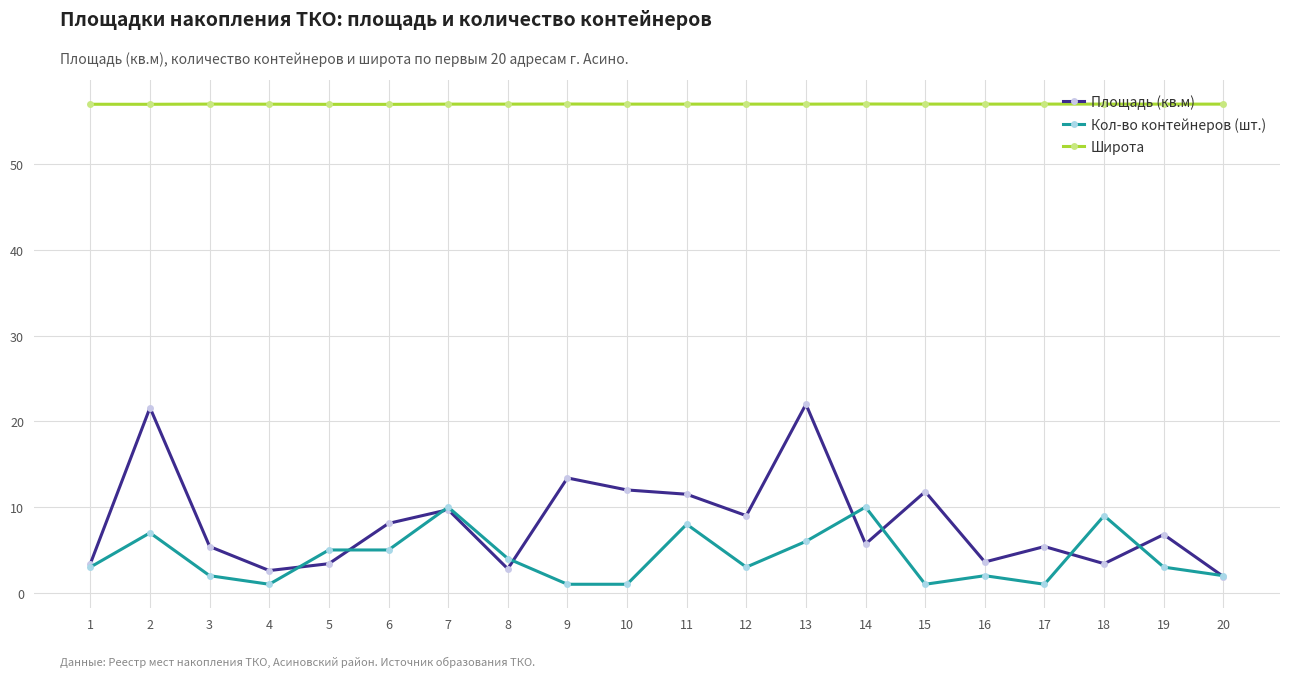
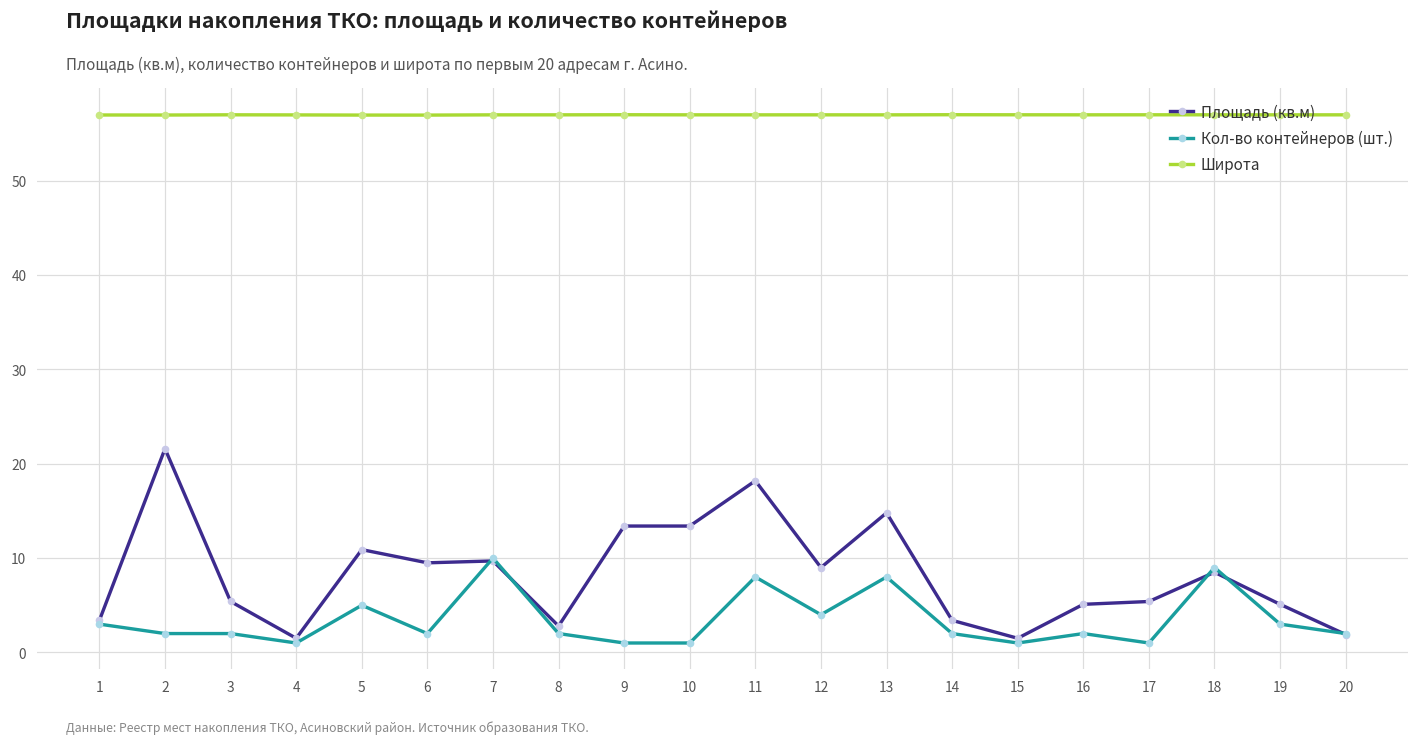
  {
    "Площадь (кв.м)": {
      "1": 3,
      "2": 22,
      "3": 5,
-     "4": 3,
-     "5": 3,
-     "6": 8,
+     "4": 2,
+     "5": 11,
+     "6": 10,
      "7": 10,
      "8": 3,
      "9": 13,
-     "10": 12,
-     "11": 12,
+     "10": 13,
+     "11": 18,
      "12": 9,
-     "13": 22,
-     "14": 6,
-     "15": 12,
-     "16": 4,
+     "13": 15,
+     "14": 3,
+     "15": 2,
+     "16": 5,
      "17": 5,
-     "18": 3,
-     "19": 7
+     "18": 9,
+     "19": 5
    },
    "Кол-во контейнеров (шт.)": {
      "1": 3,
-     "2": 7,
+     "2": 2,
      "3": 2,
      "4": 1,
      "5": 5,
-     "6": 5,
+     "6": 2,
      "7": 10,
-     "8": 4,
+     "8": 2,
      "9": 1,
      "10": 1,
      "11": 8,
-     "12": 3,
-     "13": 6,
-     "14": 10,
+     "12": 4,
+     "13": 8,
+     "14": 2,
      "15": 1,
      "16": 2,
      "17": 1,
      "18": 9,
      "19": 3
    },
    "Широта": {
      "1": 57,
      "2": 57,
      "3": 57,
      "4": 57,
      "5": 57,
      "6": 57,
      "7": 57,
      "8": 57,
      "9": 57,
      "10": 57,
      "11": 57,
      "12": 57,
      "13": 57,
      "14": 57,
      "15": 57,
      "16": 57,
      "17": 57,
      "18": 57,
      "19": 57,
      "20": 57
    }
  }
